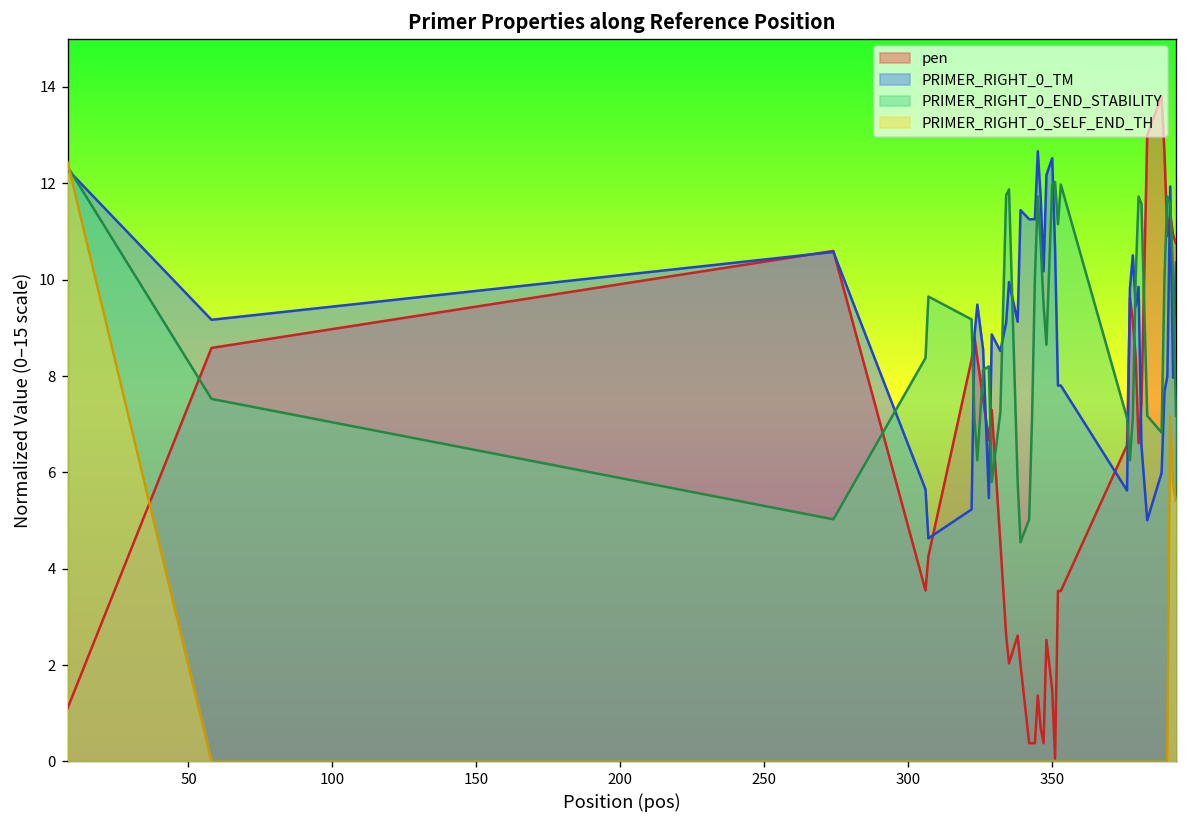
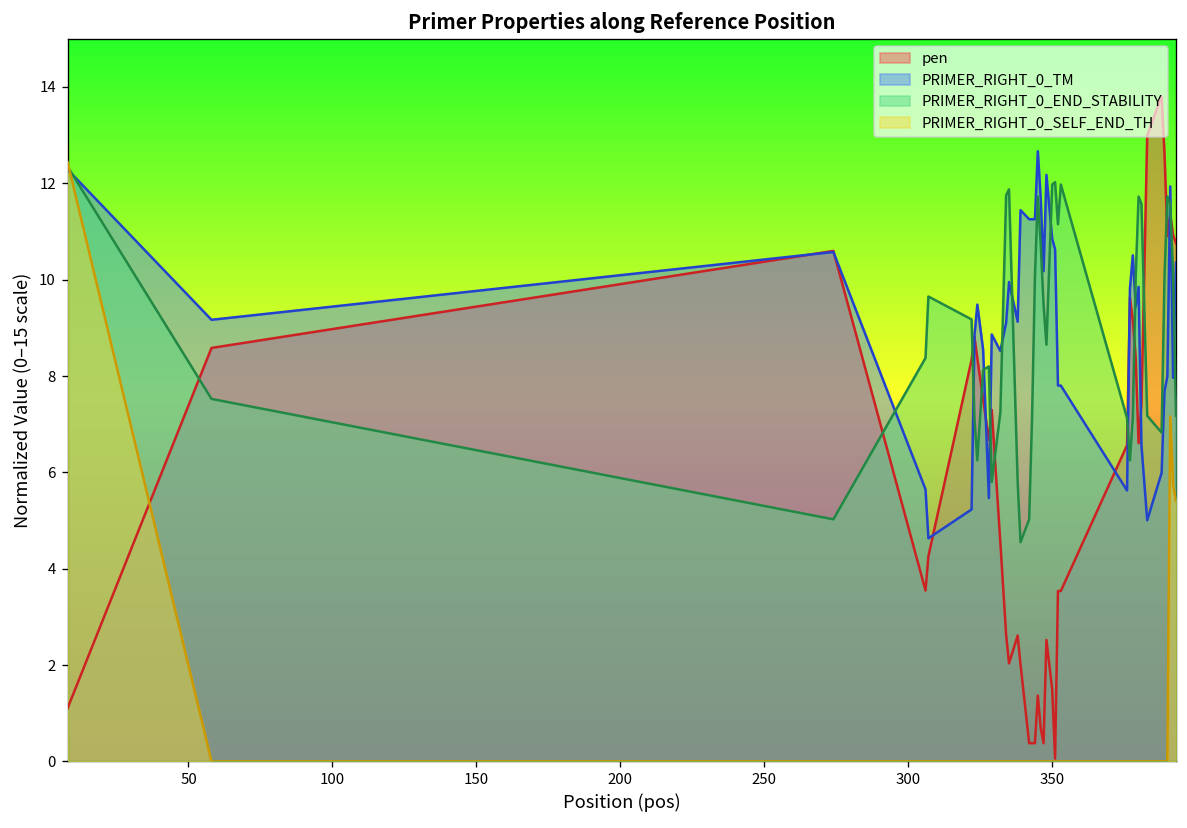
  {
    "pen": {
      "350": 1.5
    },
    "PRIMER_RIGHT_0_TM": {
-     "350": 12.5
+     "350": 10.8
    },
    "PRIMER_RIGHT_0_END_STABILITY": {
      "350": 12.0
    },
    "PRIMER_RIGHT_0_SELF_END_TH": {
      "350": 0.0
    }
  }
